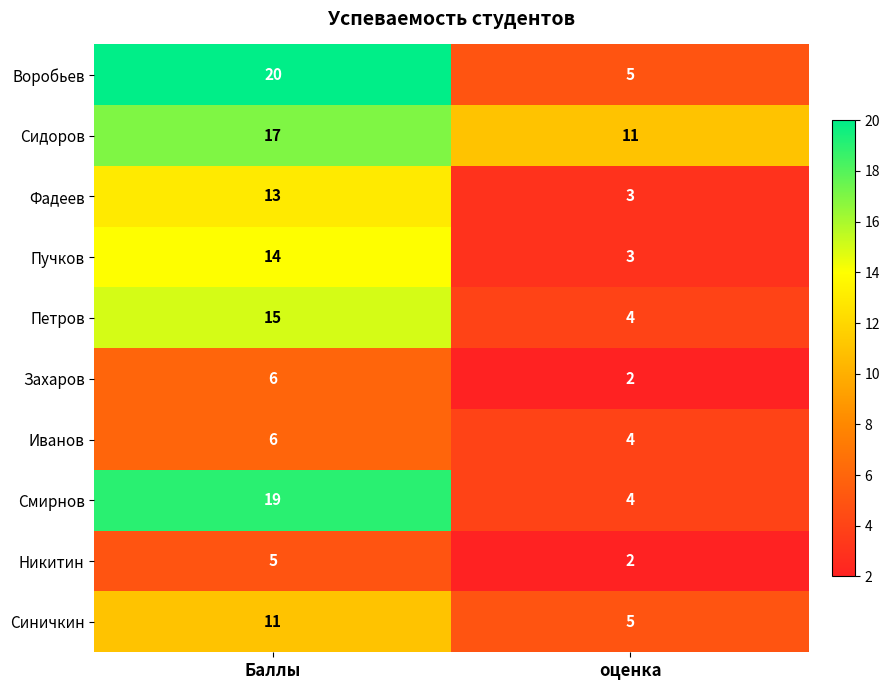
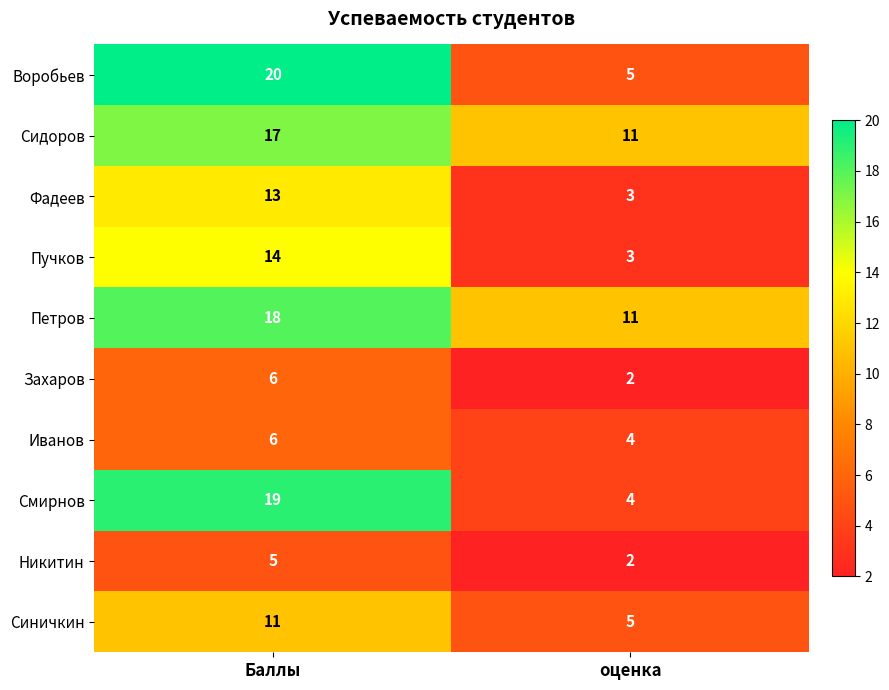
  {
    "Воробьев": {
      "Баллы": 20,
      "оценка": 5
    },
    "Сидоров": {
      "Баллы": 17,
      "оценка": 11
    },
    "Фадеев": {
      "Баллы": 13,
      "оценка": 3
    },
    "Пучков": {
      "Баллы": 14,
      "оценка": 3
    },
    "Петров": {
-     "Баллы": 15,
-     "оценка": 4
+     "Баллы": 18,
+     "оценка": 11
    },
    "Захаров": {
      "Баллы": 6,
      "оценка": 2
    },
    "Иванов": {
      "Баллы": 6,
      "оценка": 4
    },
    "Смирнов": {
      "Баллы": 19,
      "оценка": 4
    },
    "Никитин": {
      "Баллы": 5,
      "оценка": 2
    },
    "Синичкин": {
      "Баллы": 11,
      "оценка": 5
    }
  }
